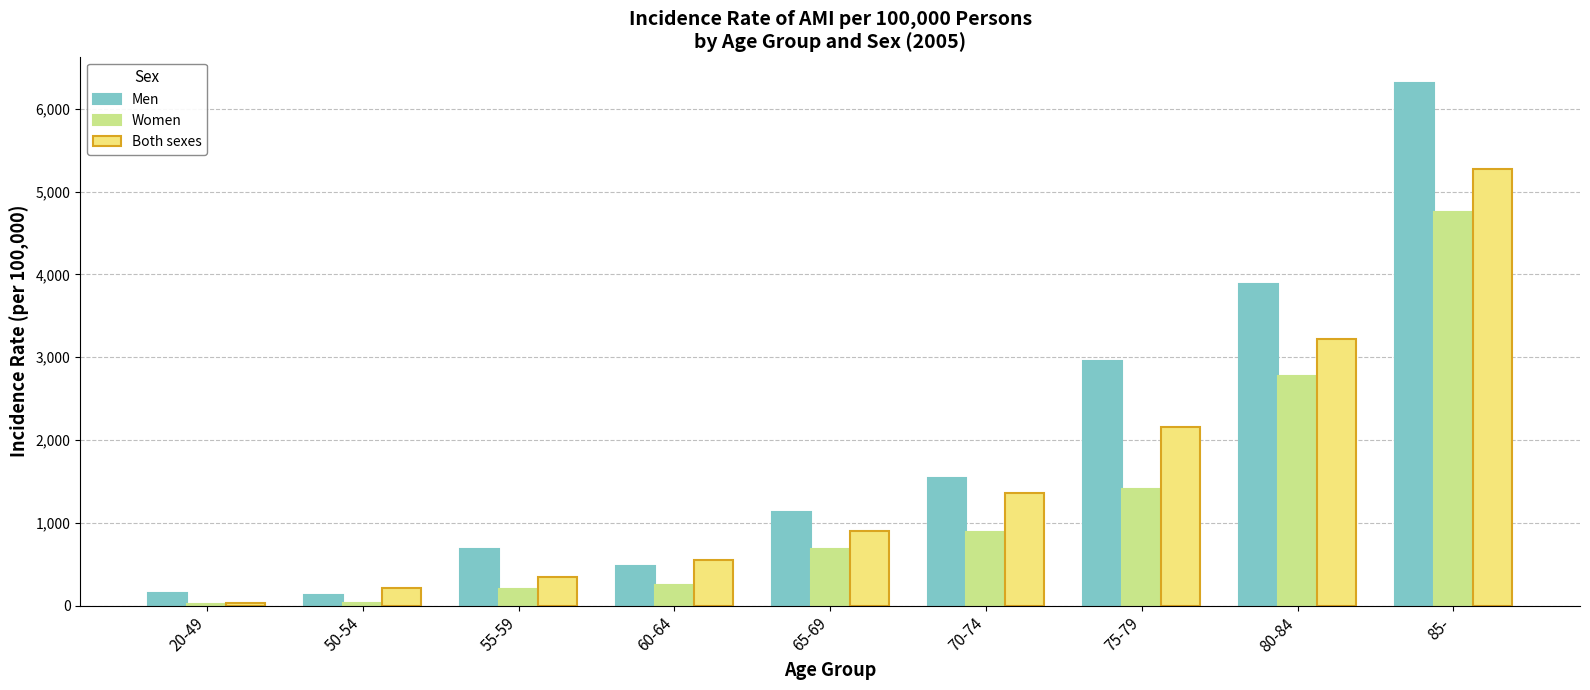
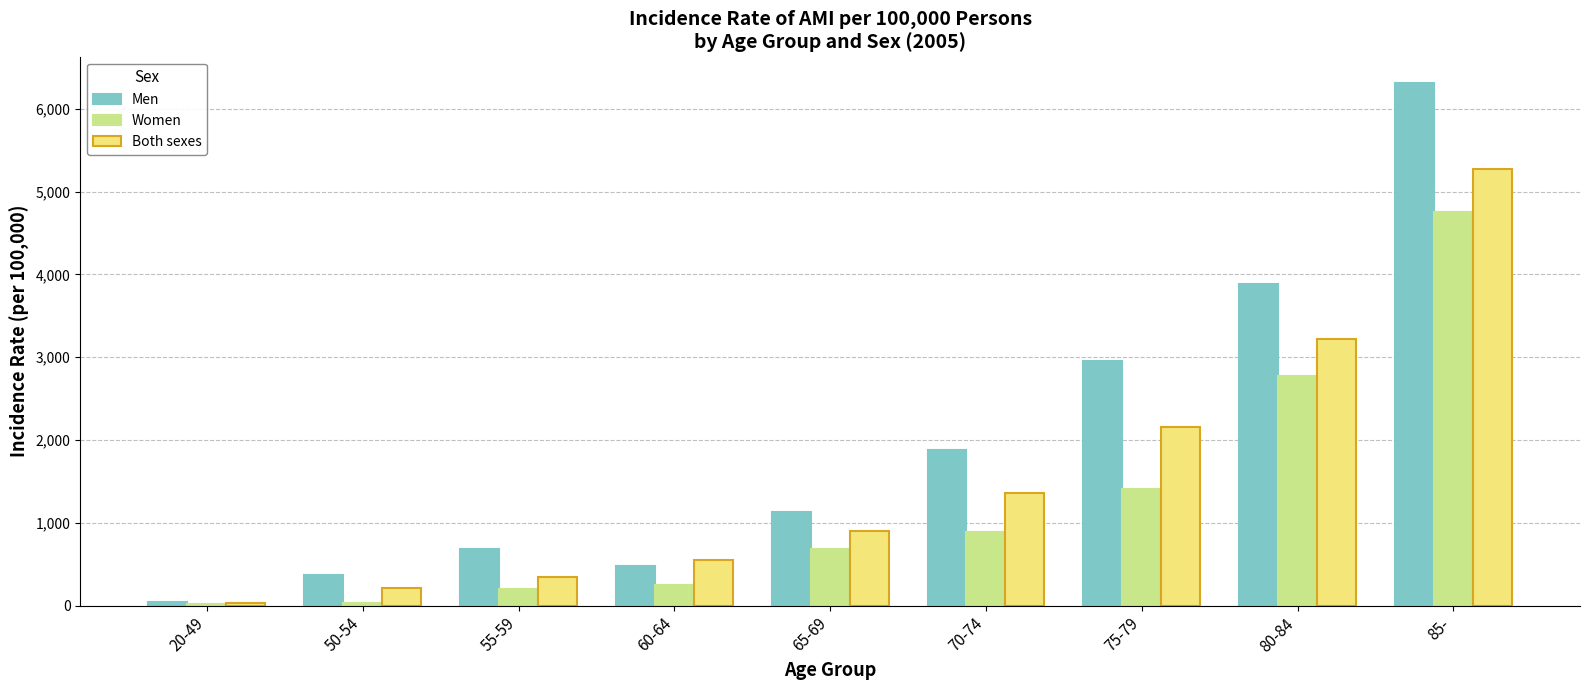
  {
    "Men": {
-     "20-49": "200",
-     "50-54": "100",
+     "20-49": "0",
+     "50-54": "400",
      "55-59": "700",
      "60-64": "500",
      "65-69": "1,100",
-     "70-74": "1,500",
+     "70-74": "1,900",
      "75-79": "3,000",
      "80-84": "3,900",
      "85-": "6,300"
    }
  }
